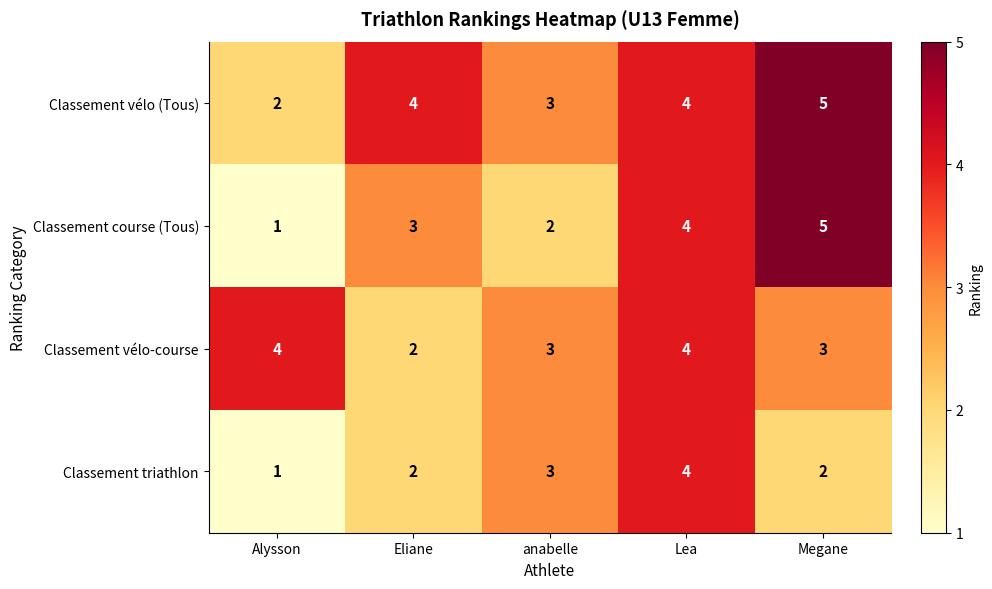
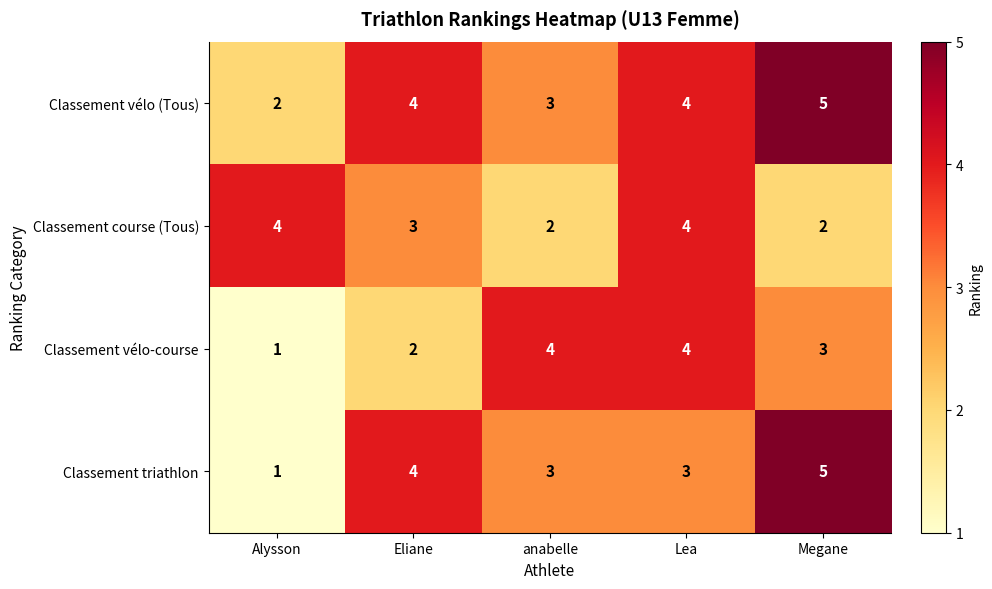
  {
    "Classement vélo (Tous)": {
      "Alysson": 2,
      "Eliane": 4,
      "anabelle": 3,
      "Lea": 4,
      "Megane": 5
    },
    "Classement course (Tous)": {
-     "Alysson": 1,
+     "Alysson": 4,
      "Eliane": 3,
      "anabelle": 2,
      "Lea": 4,
-     "Megane": 5
+     "Megane": 2
    },
    "Classement vélo-course": {
-     "Alysson": 4,
+     "Alysson": 1,
      "Eliane": 2,
-     "anabelle": 3,
+     "anabelle": 4,
      "Lea": 4,
      "Megane": 3
    },
    "Classement triathlon": {
      "Alysson": 1,
-     "Eliane": 2,
+     "Eliane": 4,
      "anabelle": 3,
-     "Lea": 4,
-     "Megane": 2
+     "Lea": 3,
+     "Megane": 5
    }
  }
